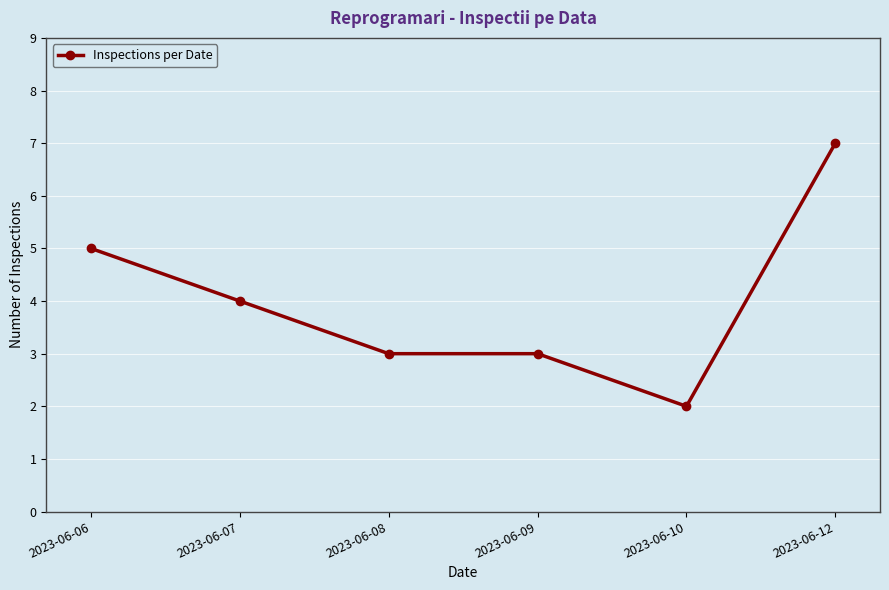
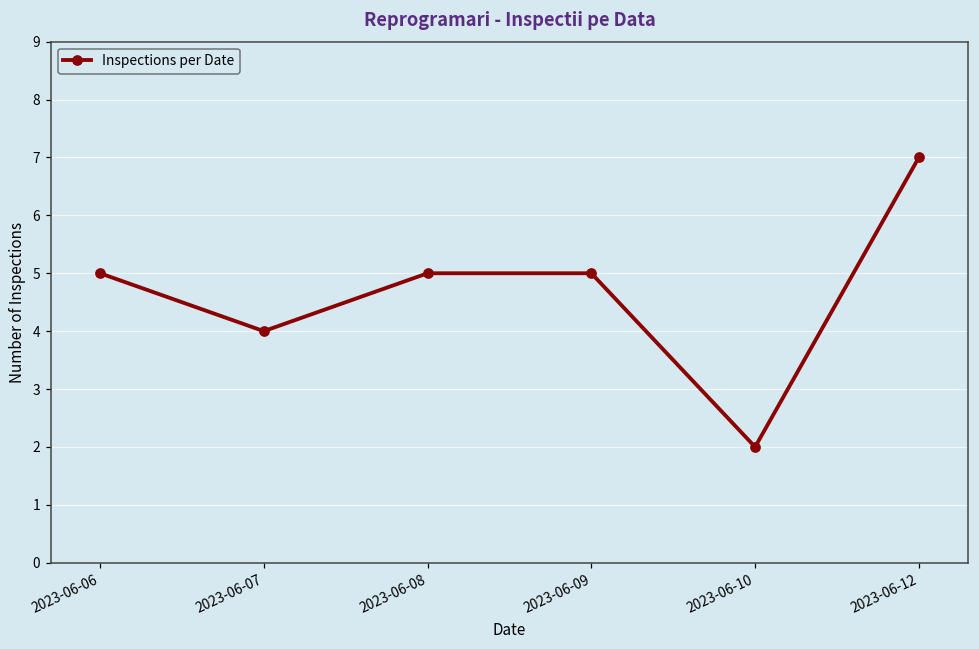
  {
    "2023-06-06": 5,
    "2023-06-07": 4,
-   "2023-06-08": 3,
-   "2023-06-09": 3,
+   "2023-06-08": 5,
+   "2023-06-09": 5,
    "2023-06-10": 2,
    "2023-06-12": 7
  }
